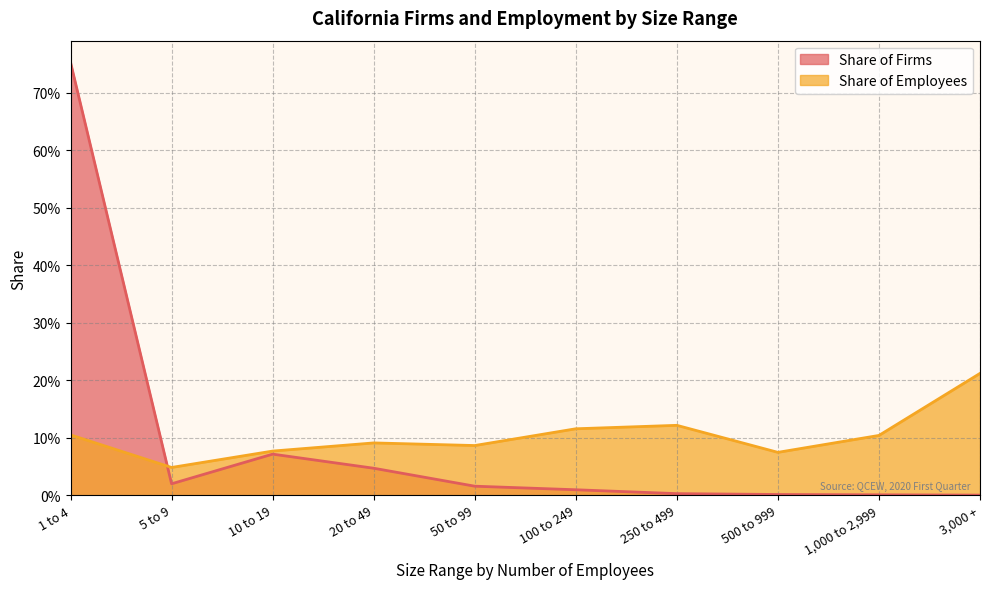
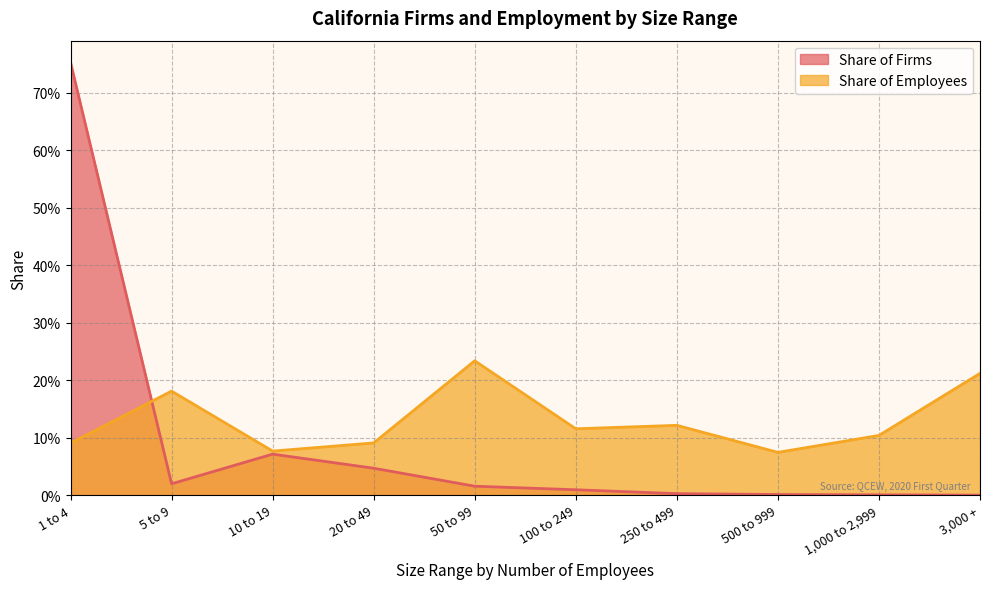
  {
    "Share of Firms": {
      "1 to 4": "75%",
      "5 to 9": "2%",
      "10 to 19": "7%",
      "20 to 49": "5%",
      "50 to 99": "2%",
      "100 to 249": "1%",
      "250 to 499": "0%",
      "500 to 999": "0%",
      "3,000 +": "0%"
    },
    "Share of Employees": {
-     "1 to 4": "11%",
-     "5 to 9": "5%",
+     "1 to 4": "9%",
+     "5 to 9": "18%",
      "10 to 19": "8%",
      "20 to 49": "9%",
-     "50 to 99": "9%",
+     "50 to 99": "23%",
      "100 to 249": "12%",
      "250 to 499": "12%",
      "500 to 999": "7%",
      "1,000 to 2,999": "10%",
      "3,000 +": "21%"
    }
  }
